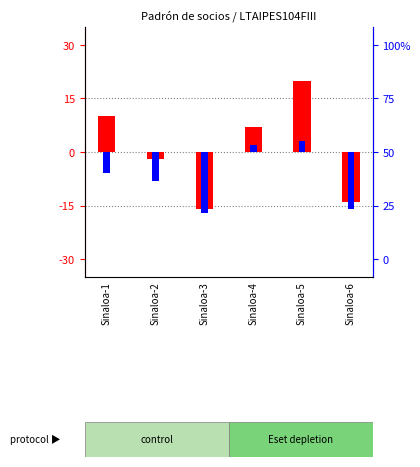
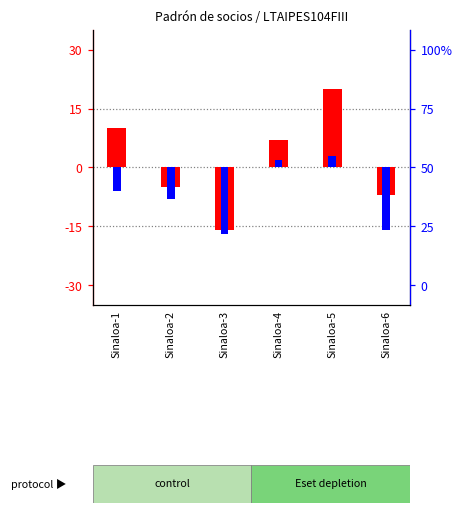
  {
    "transformed count": {
      "Sinaloa-1": 10,
-     "Sinaloa-2": -2,
+     "Sinaloa-2": -5,
      "Sinaloa-3": -16,
      "Sinaloa-4": 7,
      "Sinaloa-5": 20,
-     "Sinaloa-6": -14
+     "Sinaloa-6": -7
    }
  }
